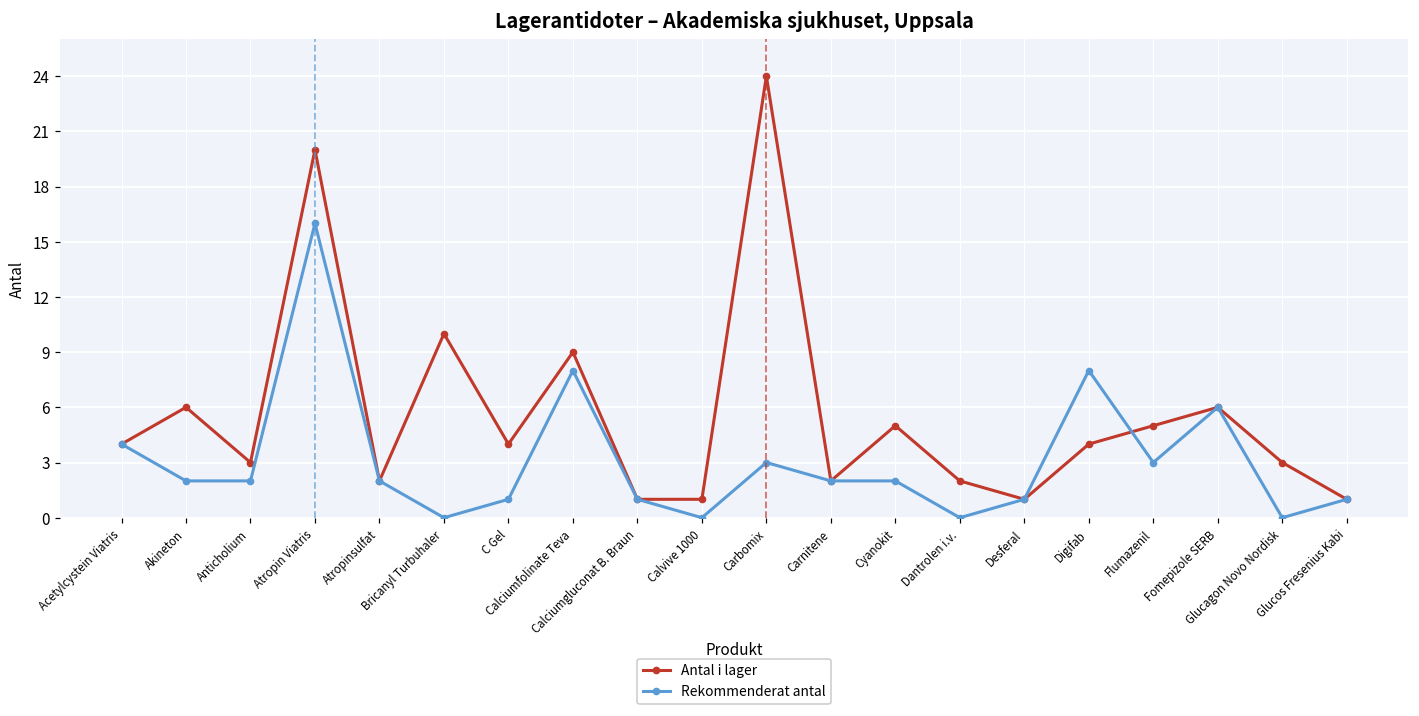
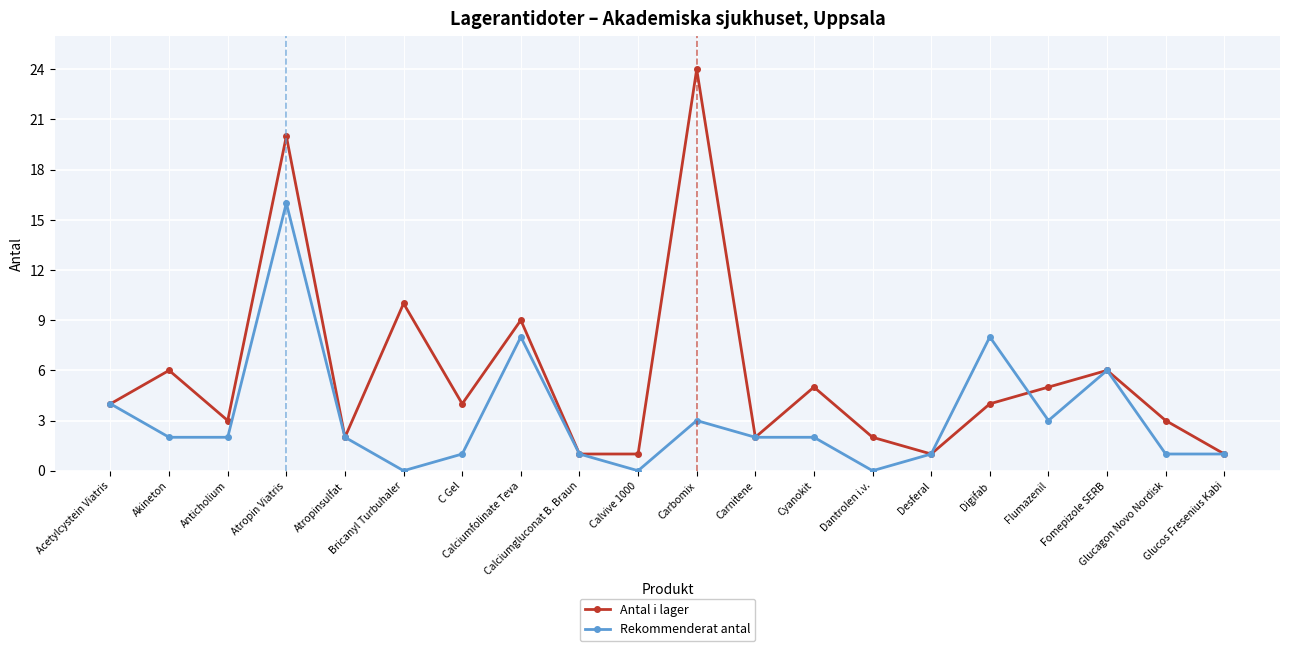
  {
    "Antal i lager": {
      "Akineton": 6,
      "Anticholium": 3,
      "Atropin Viatris": 20,
      "Bricanyl Turbuhaler": 10,
      "C Gel": 4,
      "Calciumfolinate Teva": 9,
      "Calvive 1000": 1,
      "Carbomix": 24,
      "Cyanokit": 5,
      "Dantrolen i.v.": 2,
      "Digifab": 4,
      "Flumazenil": 5,
      "Glucagon Novo Nordisk": 3
    },
    "Rekommenderat antal": {
      "Akineton": 2,
      "Anticholium": 2,
      "Atropin Viatris": 16,
      "Bricanyl Turbuhaler": 0,
      "C Gel": 1,
      "Calciumfolinate Teva": 8,
      "Calvive 1000": 0,
      "Carbomix": 3,
      "Cyanokit": 2,
      "Dantrolen i.v.": 0,
      "Digifab": 8,
      "Flumazenil": 3,
-     "Glucagon Novo Nordisk": 0
+     "Glucagon Novo Nordisk": 1
    }
  }
